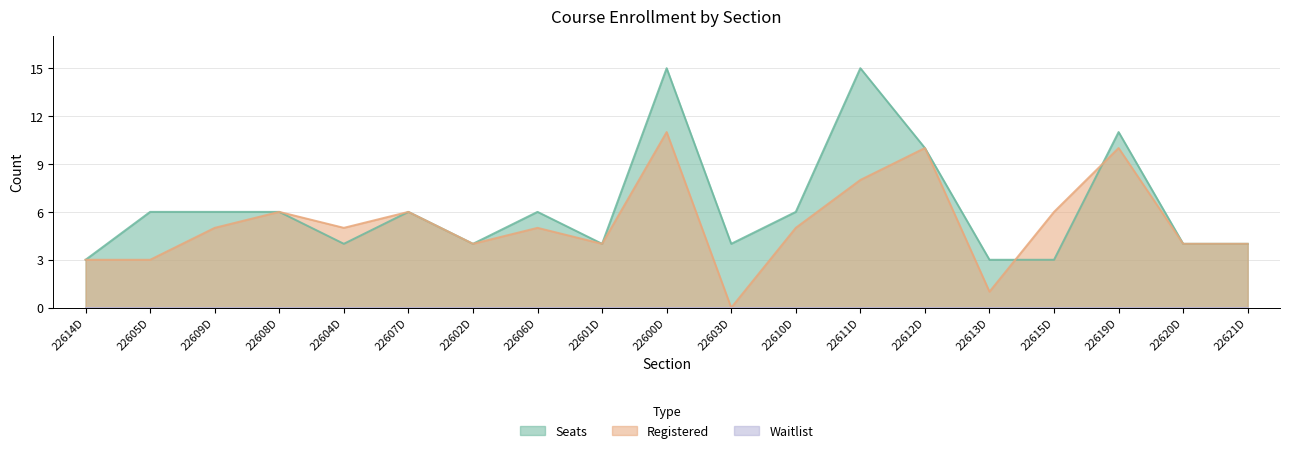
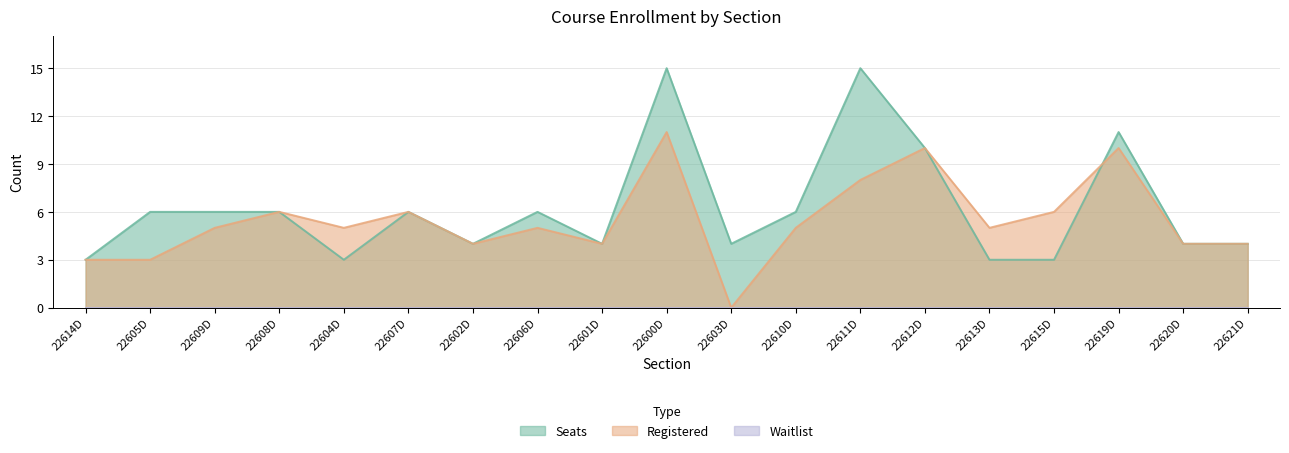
  {
    "Seats": {
      "22605D": 6,
      "22609D": 6,
-     "22604D": 4,
+     "22604D": 3,
      "22606D": 6,
      "22600D": 15,
      "22603D": 4,
      "22610D": 6,
      "22611D": 15,
      "22613D": 3,
      "22615D": 3,
      "22619D": 11
    },
    "Registered": {
      "22605D": 3,
      "22609D": 5,
      "22604D": 5,
      "22606D": 5,
      "22600D": 11,
      "22610D": 5,
      "22611D": 8,
-     "22613D": 1,
+     "22613D": 5,
      "22615D": 6,
      "22619D": 10
    },
    "Waitlist": {
      "22614D": 0,
      "22605D": 0,
      "22609D": 0,
      "22608D": 0,
      "22604D": 0,
      "22607D": 0,
      "22602D": 0,
      "22606D": 0,
      "22601D": 0,
      "22600D": 0,
      "22610D": 0,
      "22611D": 0,
      "22612D": 0,
      "22613D": 0,
      "22615D": 0,
      "22619D": 0,
      "22620D": 0,
      "22621D": 0
    }
  }
